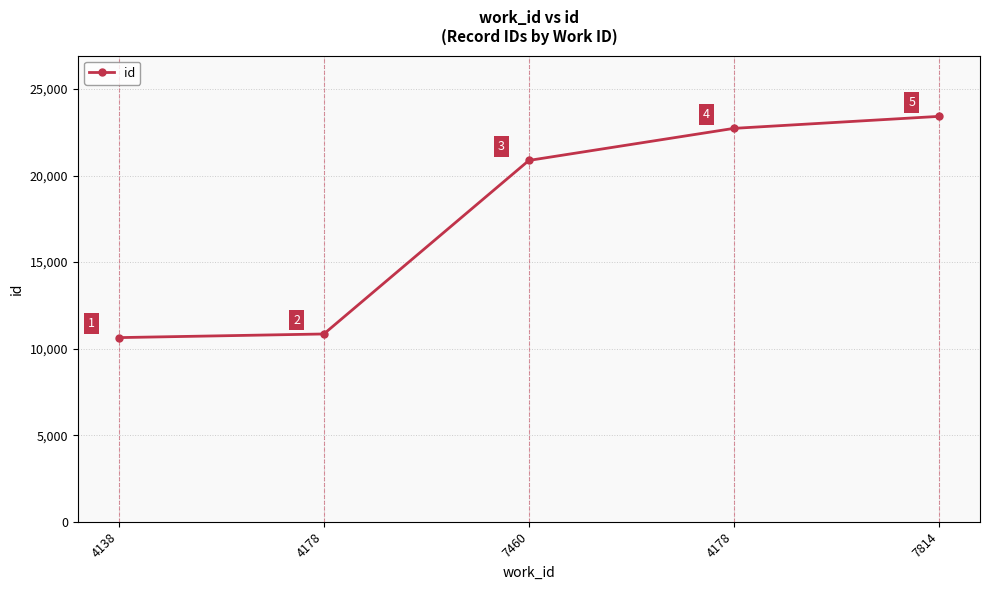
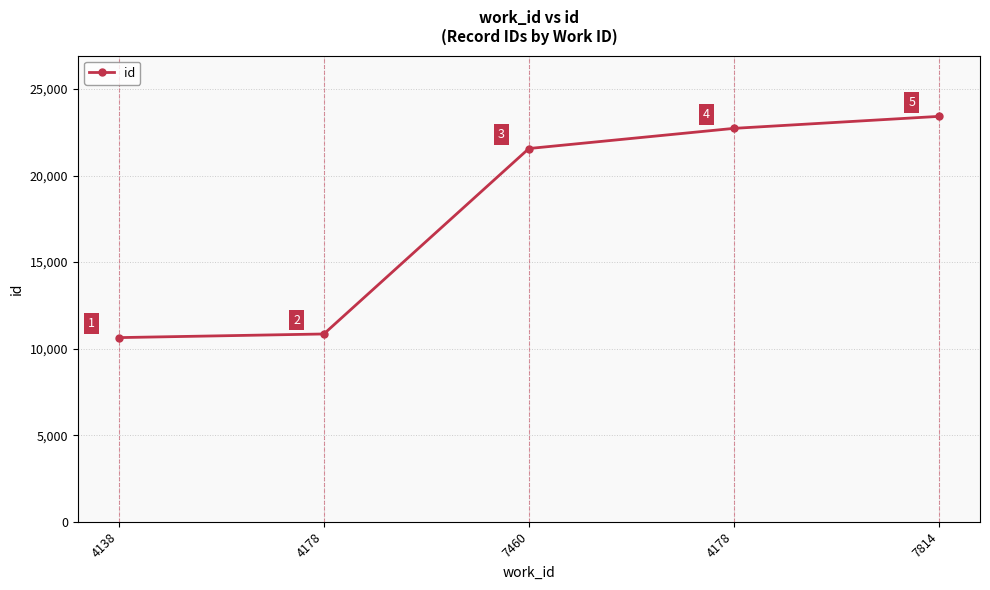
  {
-   "7460": "20,900"
+   "7460": "21,600"
  }
